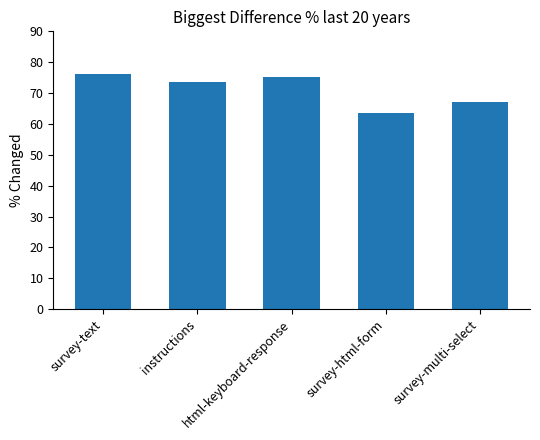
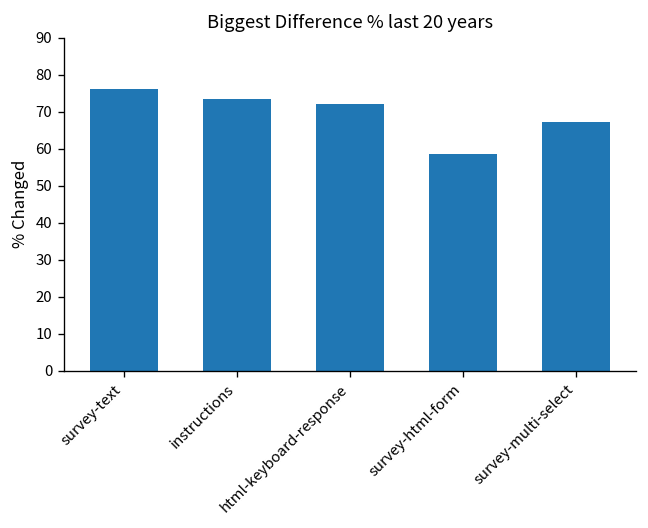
  {
    "survey-text": 76,
    "instructions": 74,
-   "html-keyboard-response": 75,
-   "survey-html-form": 63,
+   "html-keyboard-response": 72,
+   "survey-html-form": 59,
    "survey-multi-select": 67
  }
